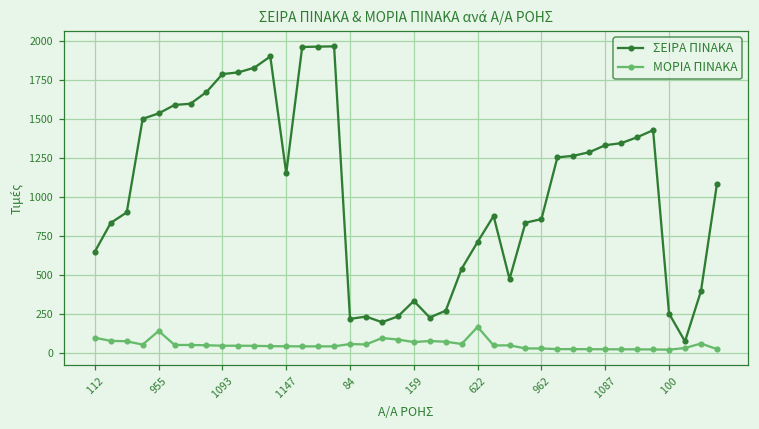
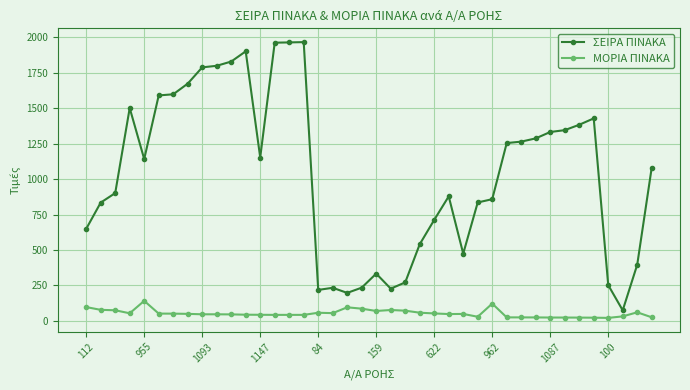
  {
    "ΣΕΙΡΑ ΠΙΝΑΚΑ": {
      "112": 650,
-     "955": 1540,
+     "955": 1140,
      "1093": 1790,
      "1147": 1150,
      "84": 220,
      "159": 330,
      "622": 710,
      "962": 860,
      "1087": 1330,
      "100": 250
    },
    "ΜΟΡΙΑ ΠΙΝΑΚΑ": {
      "112": 100,
      "955": 140,
      "1093": 50,
      "1147": 40,
      "84": 60,
      "159": 70,
-     "622": 170,
-     "962": 30,
+     "622": 50,
+     "962": 120,
      "1087": 20,
      "100": 20
    }
  }
